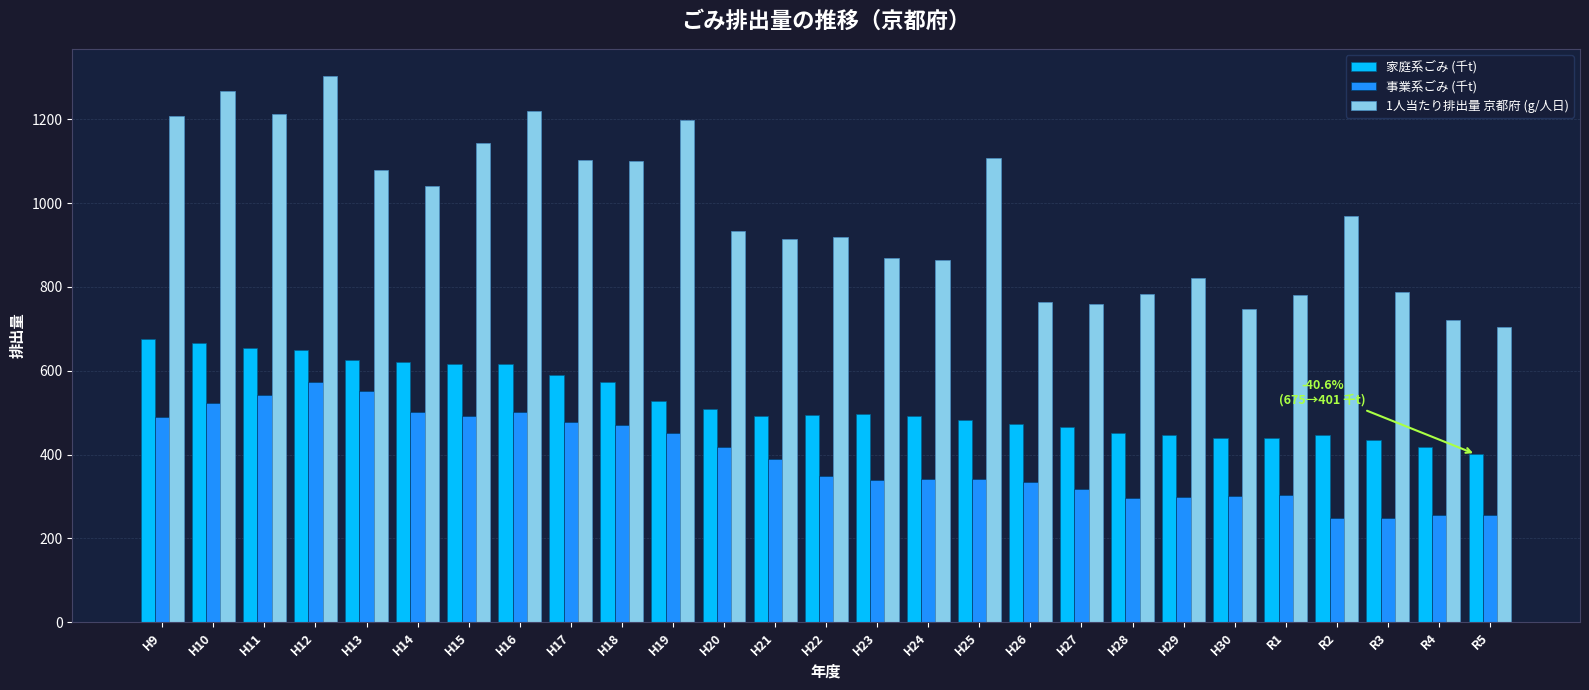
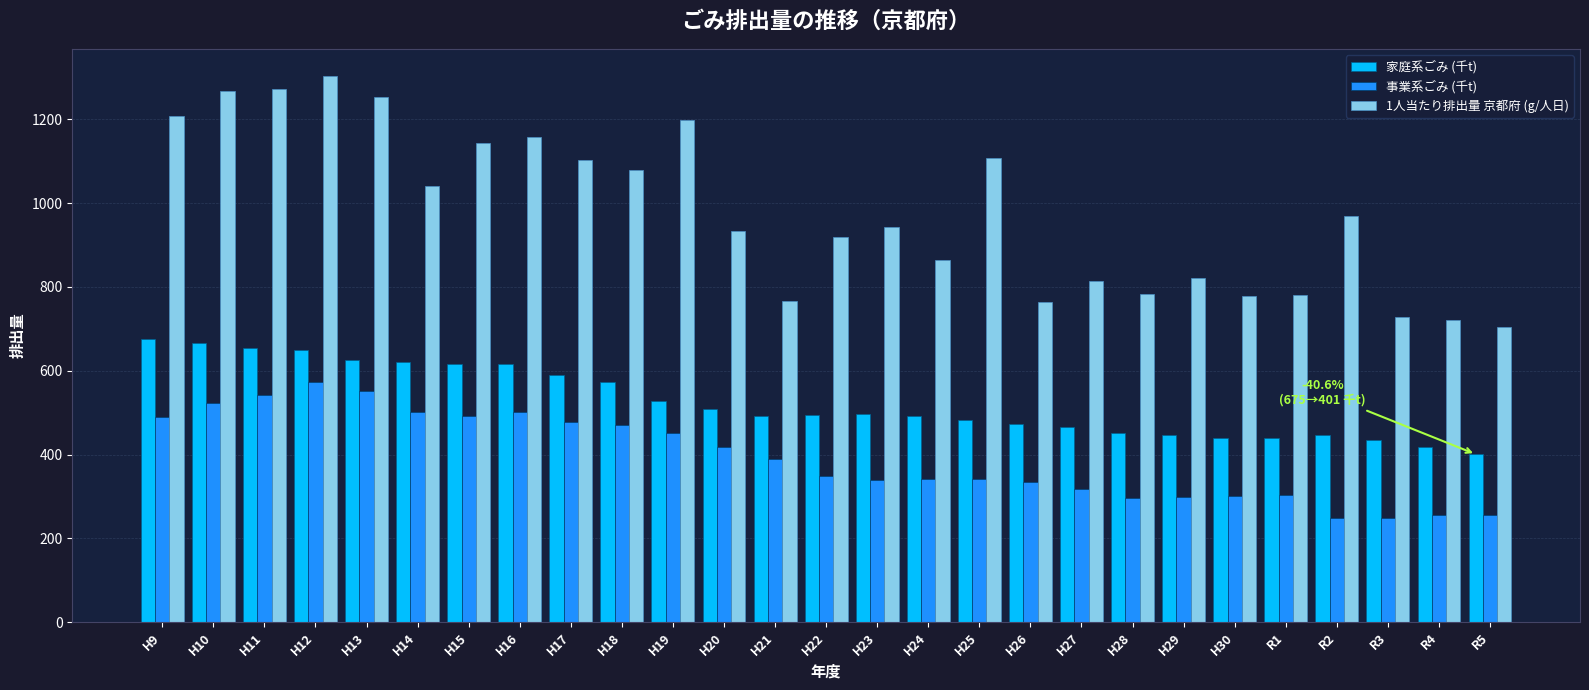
  {
    "1人当たり排出量 京都府 (g/人日)": {
      "H9": 1210,
      "H10": 1270,
-     "H11": 1210,
+     "H11": 1270,
      "H12": 1300,
-     "H13": 1080,
+     "H13": 1250,
      "H14": 1040,
      "H15": 1140,
-     "H16": 1220,
+     "H16": 1160,
      "H17": 1100,
-     "H18": 1100,
+     "H18": 1080,
      "H19": 1200,
      "H20": 930,
-     "H21": 910,
+     "H21": 770,
      "H22": 920,
-     "H23": 870,
+     "H23": 940,
      "H24": 870,
      "H25": 1110,
      "H26": 760,
-     "H27": 760,
+     "H27": 820,
      "H28": 780,
      "H29": 820,
-     "H30": 750,
+     "H30": 780,
      "R1": 780,
      "R2": 970,
-     "R3": 790,
+     "R3": 730,
      "R4": 720,
      "R5": 700
    }
  }
